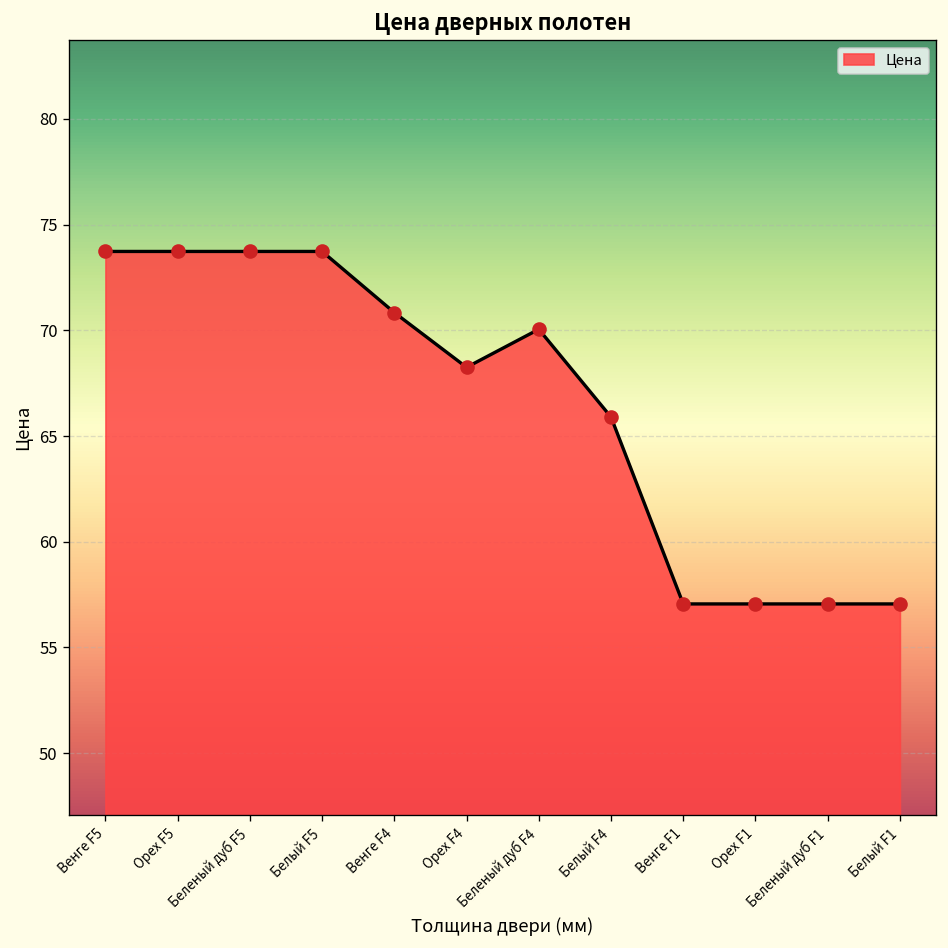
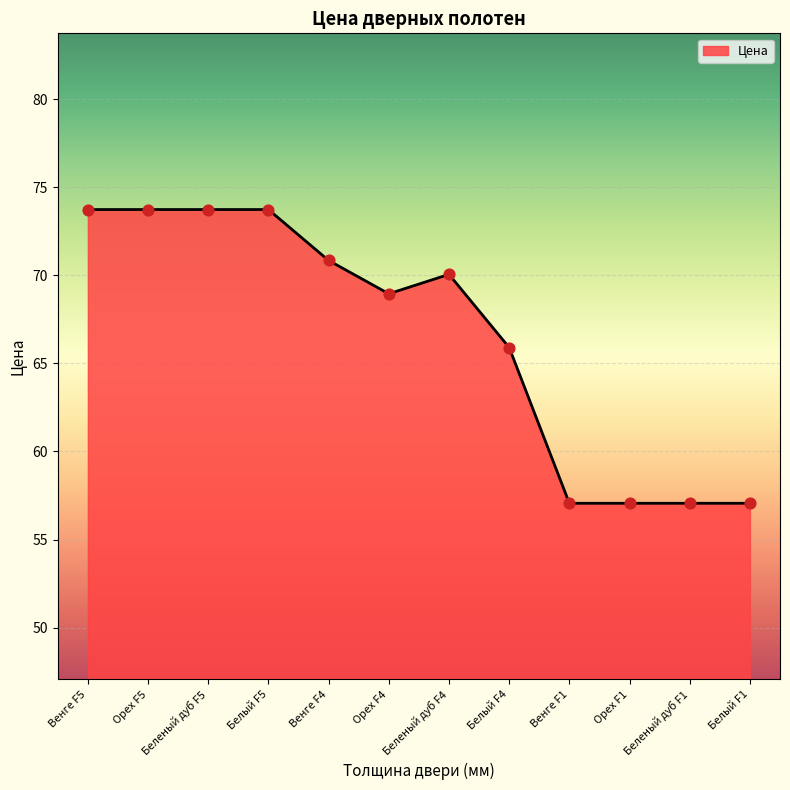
  {
    "Венге F5": 73.7,
    "Орех F5": 73.7,
    "Беленый дуб F5": 73.7,
    "Белый F5": 73.7,
    "Венге F4": 70.8,
-   "Орех F4": 68.3,
+   "Орех F4": 69.0,
    "Беленый дуб F4": 70.1,
    "Белый F4": 65.9,
    "Венге F1": 57.1,
    "Орех F1": 57.1,
    "Беленый дуб F1": 57.1,
    "Белый F1": 57.1
  }
